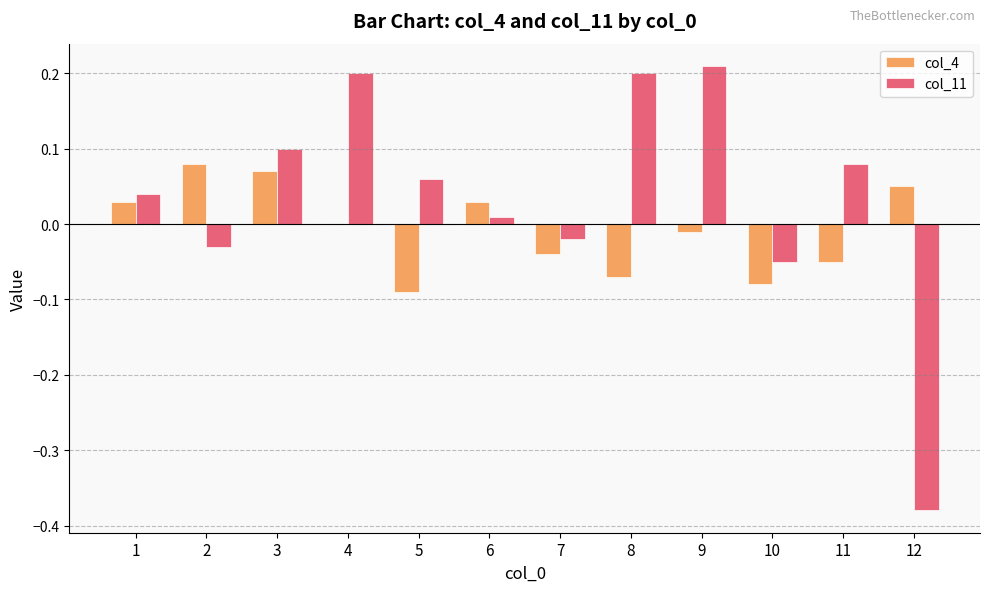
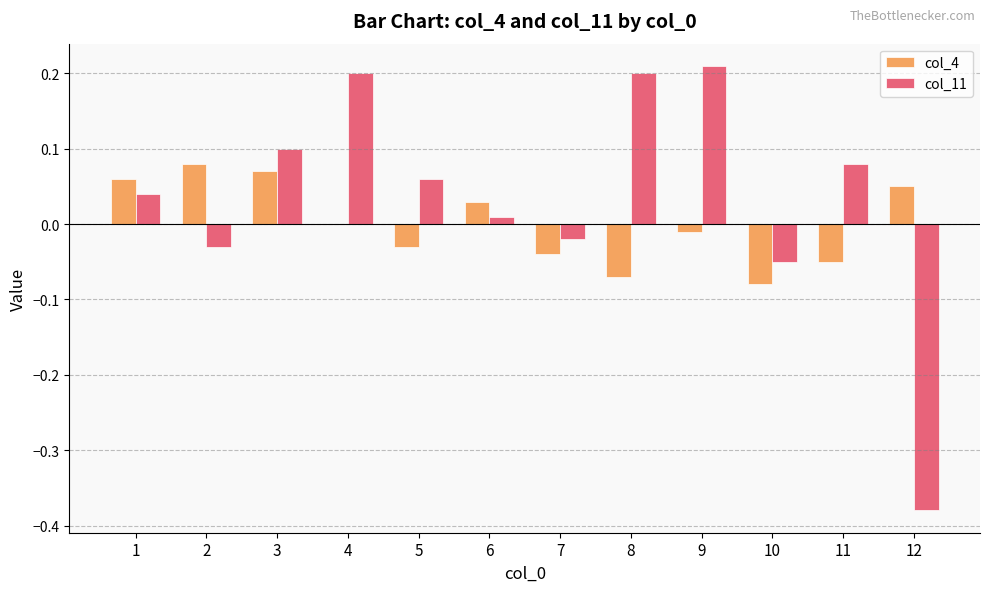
  {
    "col_4": {
-     "1": 0.03,
+     "1": 0.06,
      "2": 0.08,
      "3": 0.07,
      "4": 0.00,
-     "5": -0.09,
+     "5": -0.03,
      "6": 0.03,
      "7": -0.04,
      "8": -0.07,
      "9": -0.01,
      "10": -0.08,
      "11": -0.05,
      "12": 0.05
    },
    "col_11": {
      "1": 0.04,
      "2": -0.03,
      "3": 0.10,
      "4": 0.20,
      "5": 0.06,
      "6": 0.01,
      "7": -0.02,
      "8": 0.20,
      "9": 0.21,
      "10": -0.05,
      "11": 0.08,
      "12": -0.38
    }
  }
